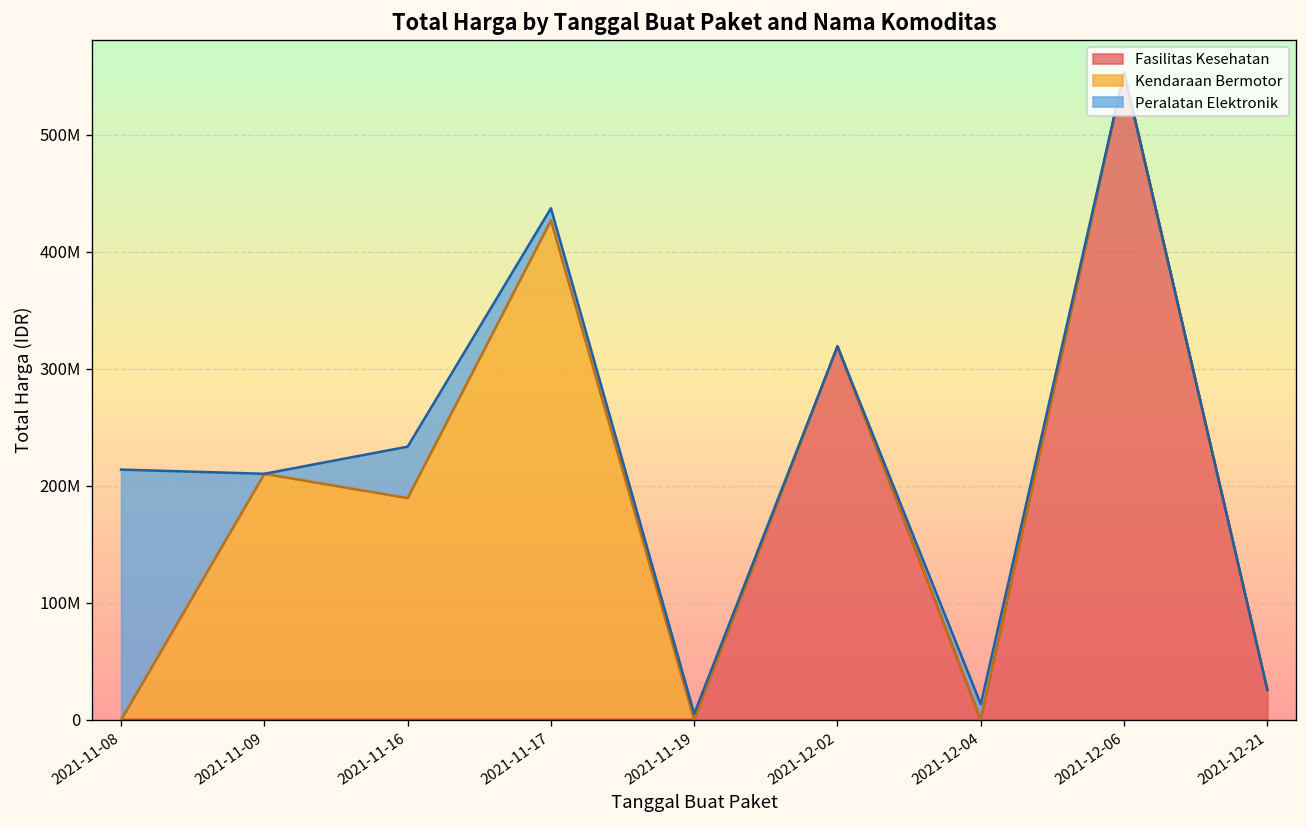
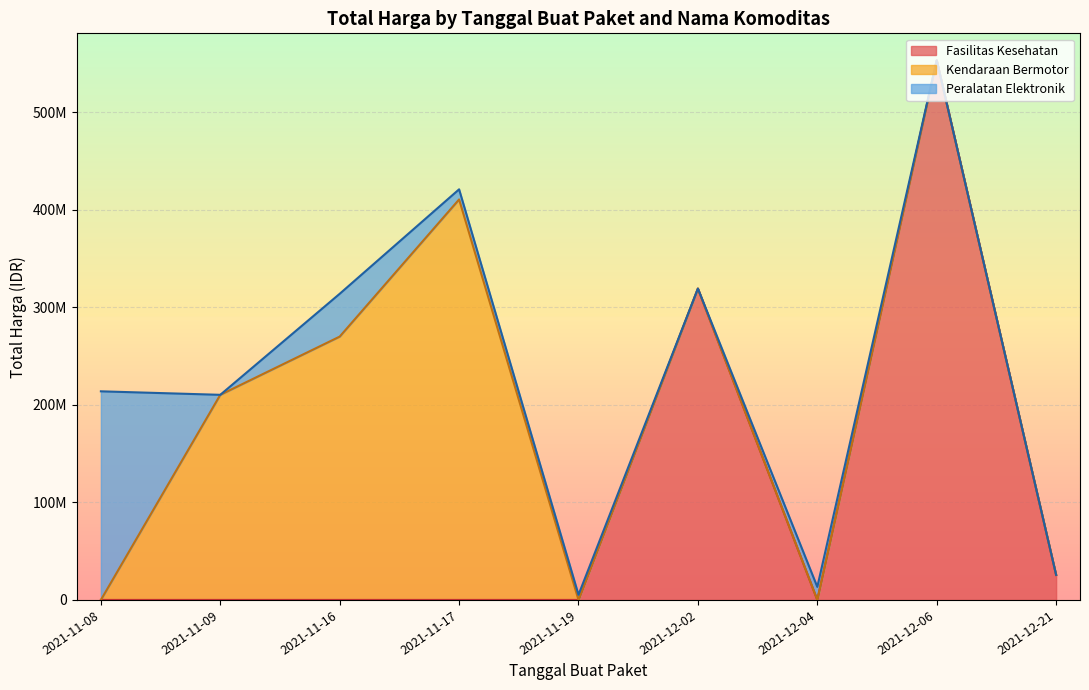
  {
    "Fasilitas Kesehatan": {
      "2021-11-09": 0,
      "2021-11-16": 0,
      "2021-11-17": 0
    },
    "Kendaraan Bermotor": {
-     "2021-11-16": 190000000,
-     "2021-11-17": 430000000
+     "2021-11-16": 270000000,
+     "2021-11-17": 410000000
    },
    "Peralatan Elektronik": {
      "2021-11-08": 210000000,
      "2021-11-16": 40000000,
      "2021-11-17": 10000000,
      "2021-11-19": 10000000,
      "2021-12-04": 10000000
    }
  }
